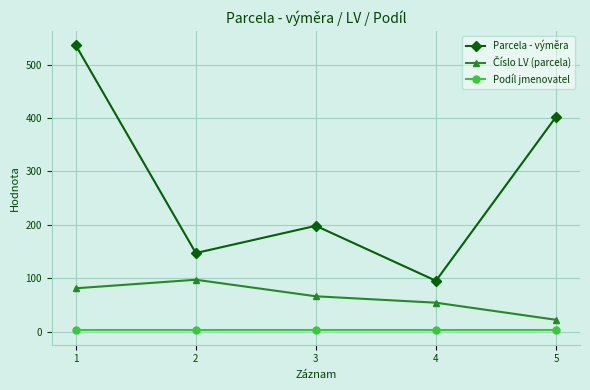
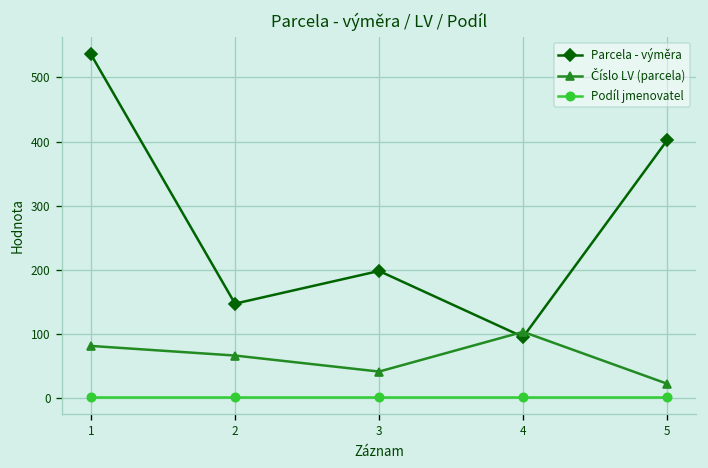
  {
    "Parcela - výměra": {
      "1": 540,
      "2": 150,
      "3": 200,
      "4": 100,
      "5": 400
    },
    "Číslo LV (parcela)": {
      "1": 80,
-     "2": 100,
-     "3": 70,
-     "4": 50,
+     "2": 70,
+     "3": 40,
+     "4": 100,
      "5": 20
    },
    "Podíl jmenovatel": {
      "1": 0,
      "2": 0,
      "3": 0,
      "4": 0,
      "5": 0
    }
  }
